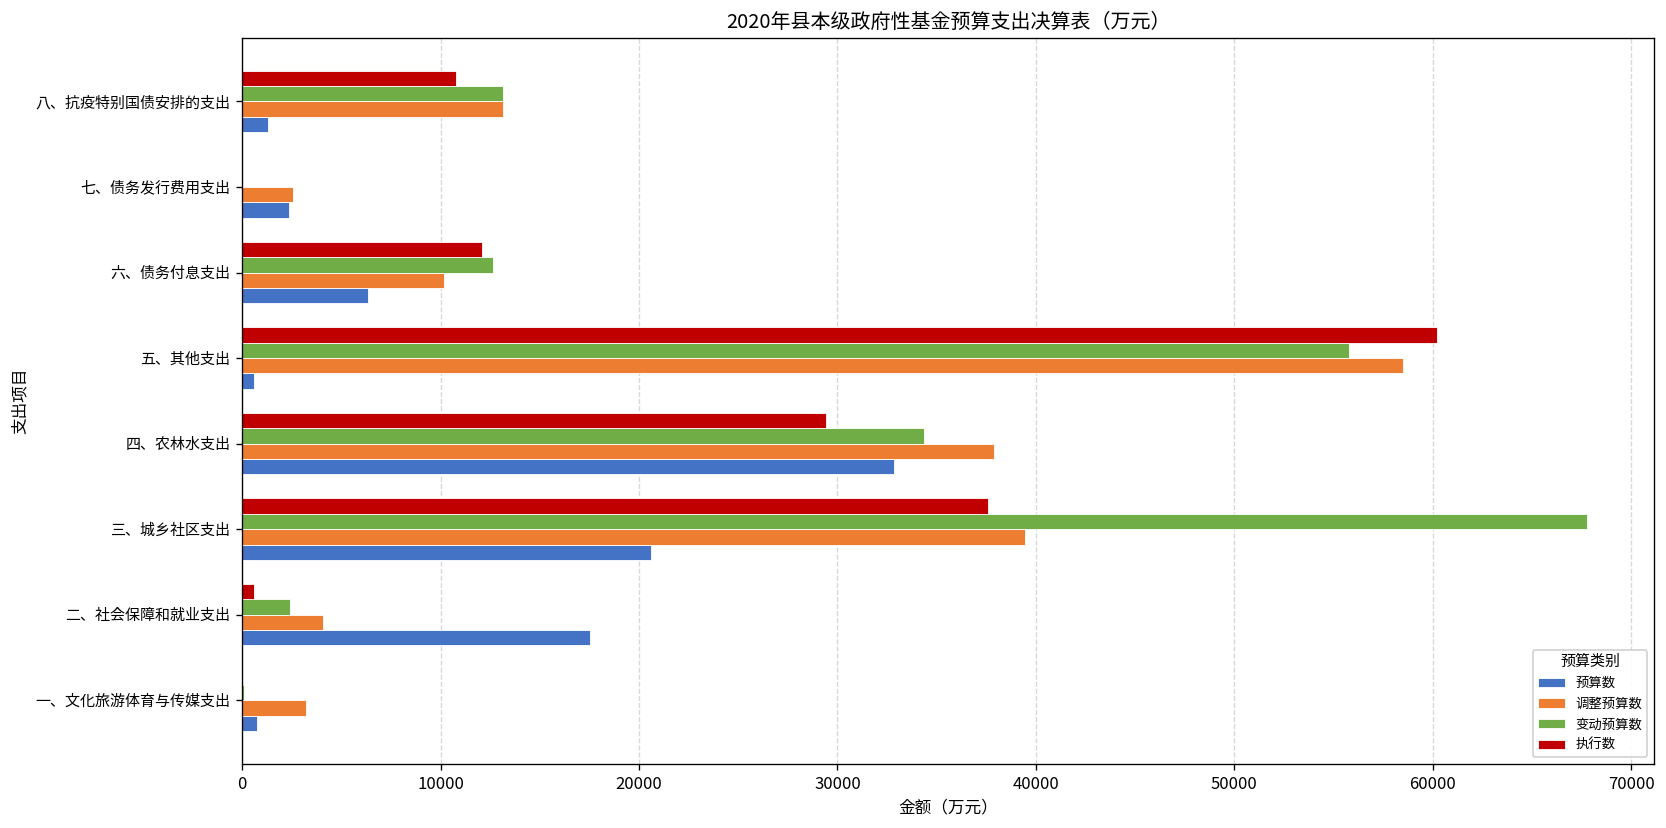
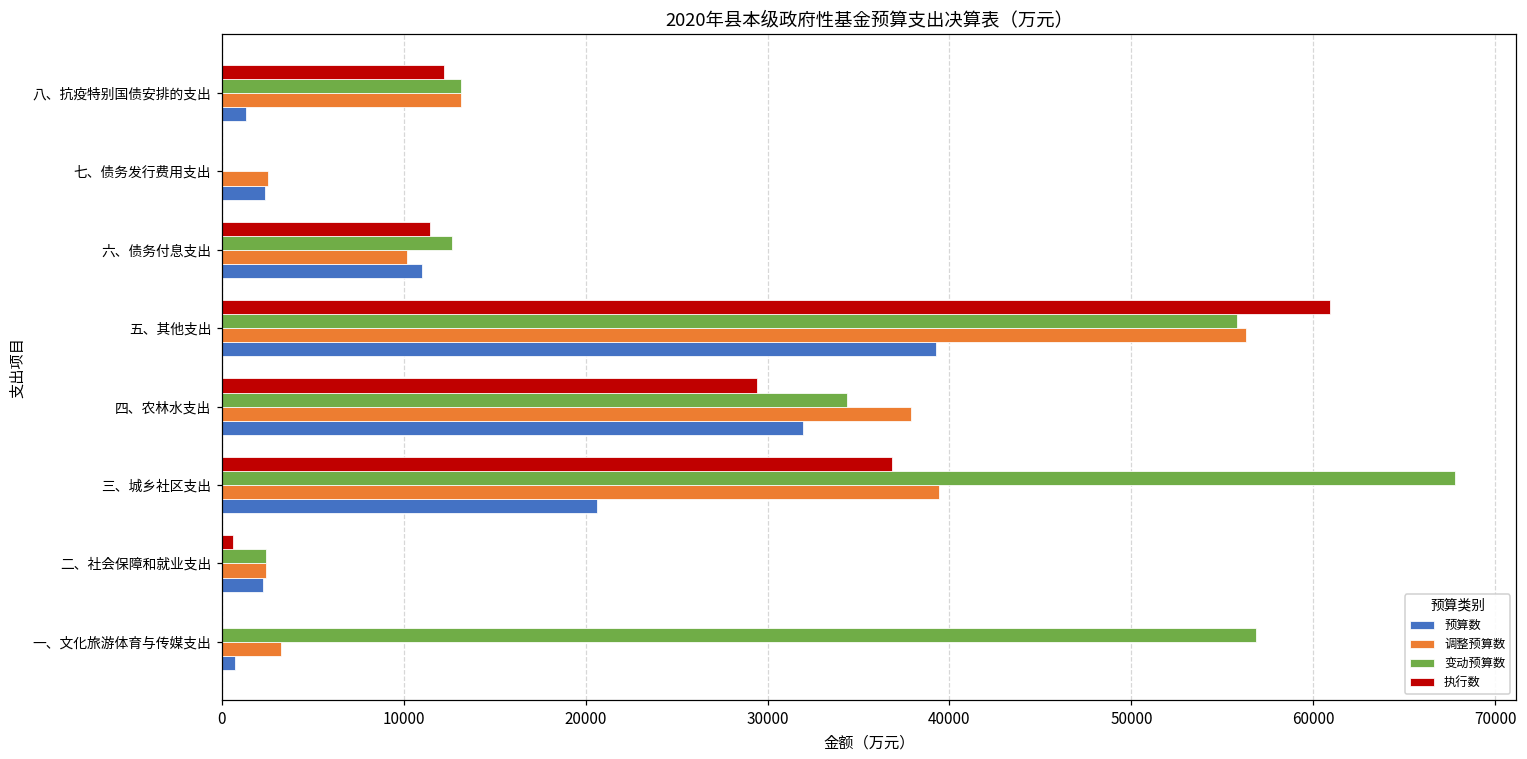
  {
    "预算数": {
      "八、抗疫特别国债安排的支出": 1300,
      "七、债务发行费用支出": 2400,
-     "六、债务付息支出": 6300,
-     "五、其他支出": 600,
-     "四、农林水支出": 32900,
+     "六、债务付息支出": 11000,
+     "五、其他支出": 39200,
+     "四、农林水支出": 32000,
      "三、城乡社区支出": 20600,
-     "二、社会保障和就业支出": 17500,
+     "二、社会保障和就业支出": 2200,
      "一、文化旅游体育与传媒支出": 700
    },
    "调整预算数": {
      "八、抗疫特别国债安排的支出": 13100,
      "七、债务发行费用支出": 2600,
      "六、债务付息支出": 10200,
-     "五、其他支出": 58500,
+     "五、其他支出": 56300,
      "四、农林水支出": 37900,
      "三、城乡社区支出": 39400,
-     "二、社会保障和就业支出": 4100,
+     "二、社会保障和就业支出": 2400,
      "一、文化旅游体育与传媒支出": 3200
    },
    "变动预算数": {
      "八、抗疫特别国债安排的支出": 13100,
      "六、债务付息支出": 12600,
      "五、其他支出": 55800,
      "四、农林水支出": 34400,
      "三、城乡社区支出": 67800,
      "二、社会保障和就业支出": 2400,
-     "一、文化旅游体育与传媒支出": 100
+     "一、文化旅游体育与传媒支出": 56800
    },
    "执行数": {
-     "八、抗疫特别国债安排的支出": 10800,
-     "六、债务付息支出": 12100,
-     "五、其他支出": 60200,
+     "八、抗疫特别国债安排的支出": 12200,
+     "六、债务付息支出": 11400,
+     "五、其他支出": 60900,
      "四、农林水支出": 29400,
-     "三、城乡社区支出": 37600,
+     "三、城乡社区支出": 36900,
      "二、社会保障和就业支出": 600
    }
  }
